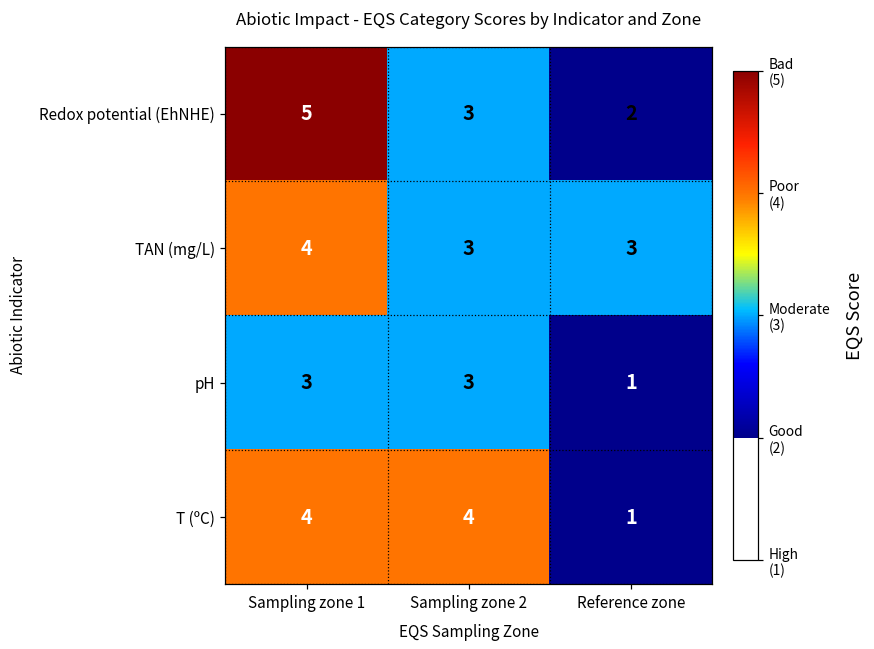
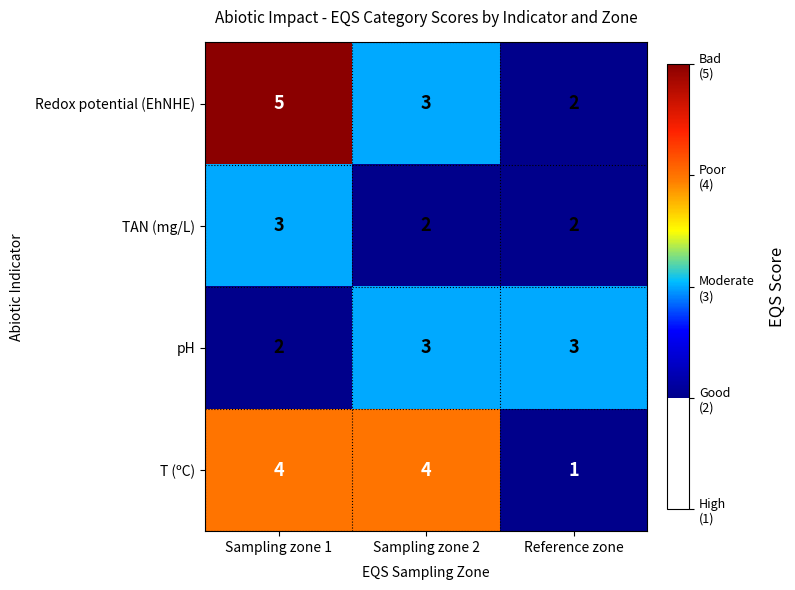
  {
    "Redox potential (EhNHE)": {
      "Sampling zone 1": 5,
      "Sampling zone 2": 3,
      "Reference zone": 2
    },
    "TAN (mg/L)": {
-     "Sampling zone 1": 4,
-     "Sampling zone 2": 3,
-     "Reference zone": 3
+     "Sampling zone 1": 3,
+     "Sampling zone 2": 2,
+     "Reference zone": 2
    },
    "pH": {
-     "Sampling zone 1": 3,
+     "Sampling zone 1": 2,
      "Sampling zone 2": 3,
-     "Reference zone": 1
+     "Reference zone": 3
    },
    "T (ºC)": {
      "Sampling zone 1": 4,
      "Sampling zone 2": 4,
      "Reference zone": 1
    }
  }
